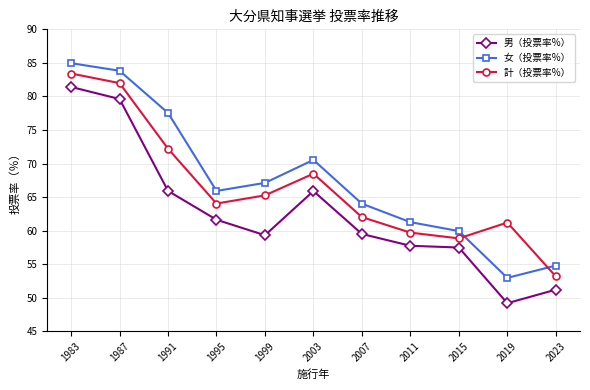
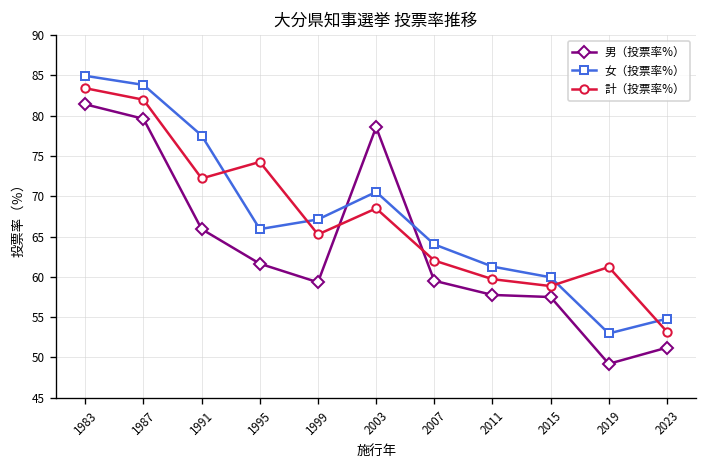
  {
    "男（投票率%）": {
      "1983": 81,
      "1987": 80,
      "1991": 66,
      "1995": 62,
      "1999": 59,
-     "2003": 66,
+     "2003": 79,
      "2007": 60,
      "2011": 58,
      "2015": 58,
      "2019": 49,
      "2023": 51
    },
    "女（投票率%）": {
      "1983": 85,
      "1987": 84,
      "1991": 78,
      "1995": 66,
      "1999": 67,
      "2003": 71,
      "2007": 64,
      "2011": 61,
      "2015": 60,
      "2019": 53,
      "2023": 55
    },
    "計（投票率%）": {
      "1983": 83,
      "1987": 82,
      "1991": 72,
-     "1995": 64,
+     "1995": 74,
      "1999": 65,
      "2003": 69,
      "2007": 62,
      "2011": 60,
      "2015": 59,
      "2019": 61,
      "2023": 53
    }
  }
